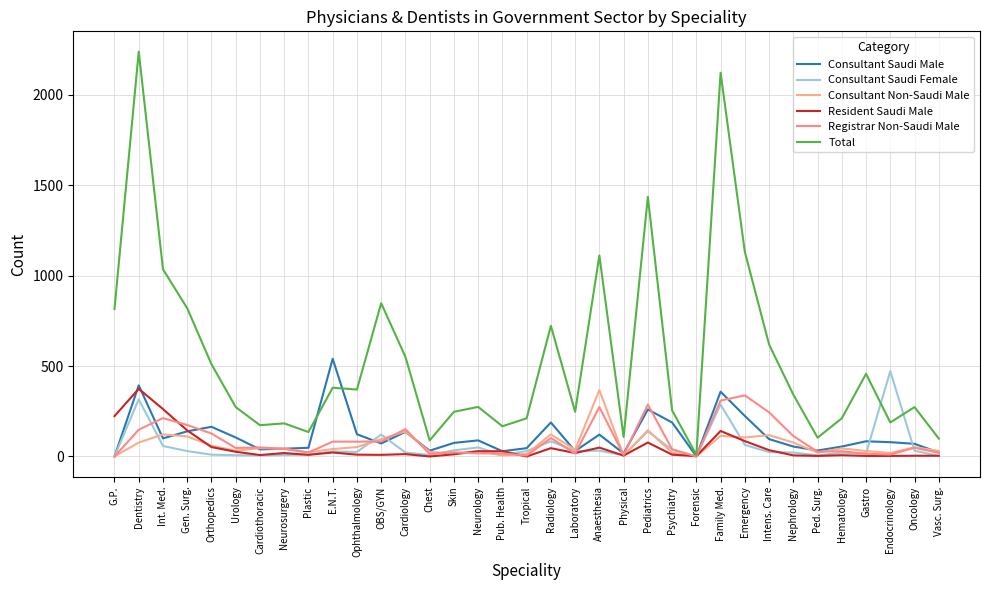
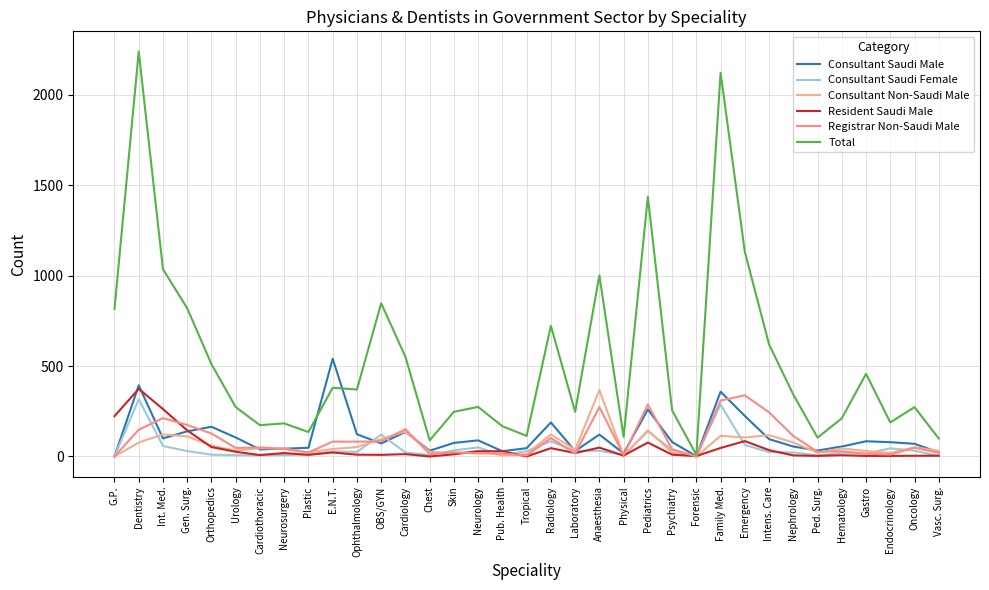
  {
    "Consultant Saudi Male": {
      "Dentistry": 390,
      "Int. Med.": 100,
      "Orthopedics": 160,
      "Urology": 110,
      "Plastic": 50,
      "E.N.T.": 540,
      "Ophthalmology": 120,
      "Skin": 80,
      "Neurology": 90,
      "Tropical": 50,
      "Radiology": 190,
      "Anaesthesia": 120,
      "Pediatrics": 260,
-     "Psychiatry": 190,
+     "Psychiatry": 80,
      "Family Med.": 360,
      "Emergency": 220,
      "Intens. Care": 100,
      "Nephrology": 60,
      "Gastro": 80,
      "Endocrinology": 80,
      "Oncology": 70
    },
    "Consultant Saudi Female": {
      "Dentistry": 320,
      "Int. Med.": 60,
      "Gen. Surg.": 30,
      "Orthopedics": 10,
      "Urology": 10,
      "Ophthalmology": 30,
      "OBS/GYN": 120,
      "Neurology": 50,
      "Tropical": 30,
      "Radiology": 80,
      "Anaesthesia": 30,
      "Family Med.": 290,
      "Emergency": 60,
      "Nephrology": 20,
-     "Endocrinology": 470,
+     "Endocrinology": 50,
      "Oncology": 30
    },
    "Resident Saudi Male": {
      "G.P.": 220,
      "Dentistry": 370,
      "Int. Med.": 260,
      "Ophthalmology": 10,
      "OBS/GYN": 10,
      "Radiology": 50,
      "Anaesthesia": 50,
      "Pediatrics": 80,
-     "Family Med.": 140,
+     "Family Med.": 50,
      "Emergency": 90,
      "Nephrology": 10,
      "Oncology": 0
    },
    "Total": {
      "G.P.": 820,
      "Dentistry": 2240,
      "Int. Med.": 1040,
      "Gen. Surg.": 820,
      "Orthopedics": 510,
      "Urology": 270,
      "Cardiothoracic": 170,
      "Neurosurgery": 180,
      "Plastic": 140,
      "E.N.T.": 380,
      "Ophthalmology": 370,
      "OBS/GYN": 850,
      "Cardiology": 550,
      "Chest": 90,
      "Skin": 250,
      "Neurology": 270,
      "Pub. Health": 170,
-     "Tropical": 210,
+     "Tropical": 110,
      "Radiology": 720,
      "Laboratory": 250,
-     "Anaesthesia": 1110,
+     "Anaesthesia": 1000,
      "Physical": 110,
      "Pediatrics": 1440,
      "Psychiatry": 260,
      "Family Med.": 2120,
      "Emergency": 1130,
      "Intens. Care": 620,
      "Nephrology": 340,
      "Ped. Surg.": 100,
      "Hematology": 210,
      "Gastro": 460,
      "Endocrinology": 190,
      "Oncology": 270,
      "Vasc. Surg.": 100
    }
  }
